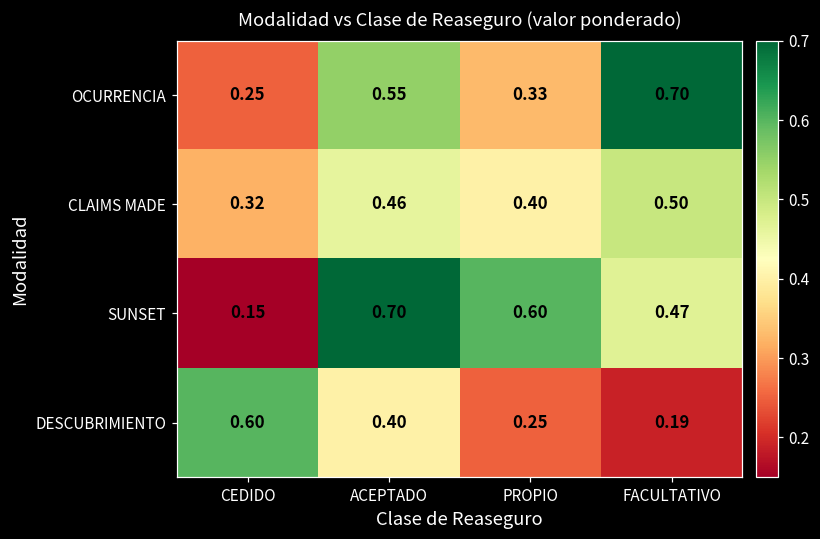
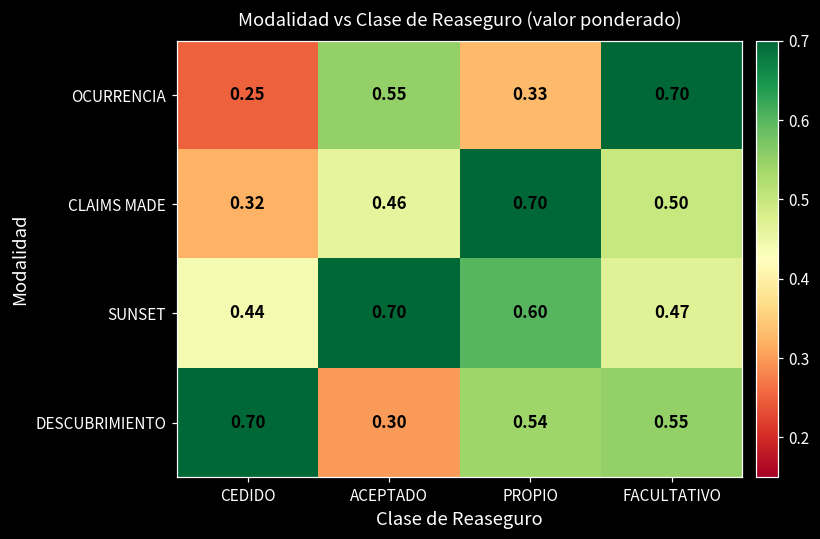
  {
    "OCURRENCIA": {
      "CEDIDO": 0.25,
      "ACEPTADO": 0.55,
      "PROPIO": 0.33,
      "FACULTATIVO": 0.70
    },
    "CLAIMS MADE": {
      "CEDIDO": 0.32,
      "ACEPTADO": 0.46,
-     "PROPIO": 0.40,
+     "PROPIO": 0.70,
      "FACULTATIVO": 0.50
    },
    "SUNSET": {
-     "CEDIDO": 0.15,
+     "CEDIDO": 0.44,
      "ACEPTADO": 0.70,
      "PROPIO": 0.60,
      "FACULTATIVO": 0.47
    },
    "DESCUBRIMIENTO": {
-     "CEDIDO": 0.60,
-     "ACEPTADO": 0.40,
-     "PROPIO": 0.25,
-     "FACULTATIVO": 0.19
+     "CEDIDO": 0.70,
+     "ACEPTADO": 0.30,
+     "PROPIO": 0.54,
+     "FACULTATIVO": 0.55
    }
  }
